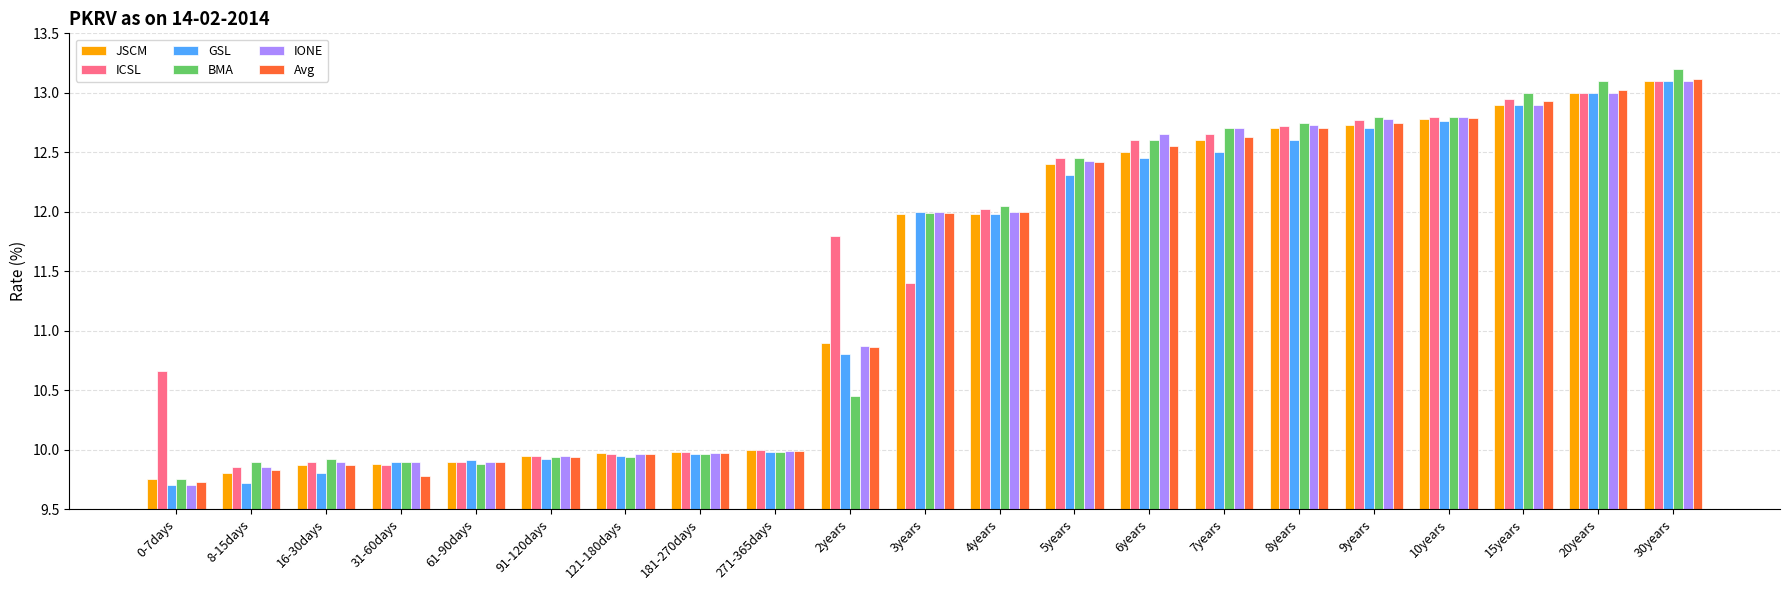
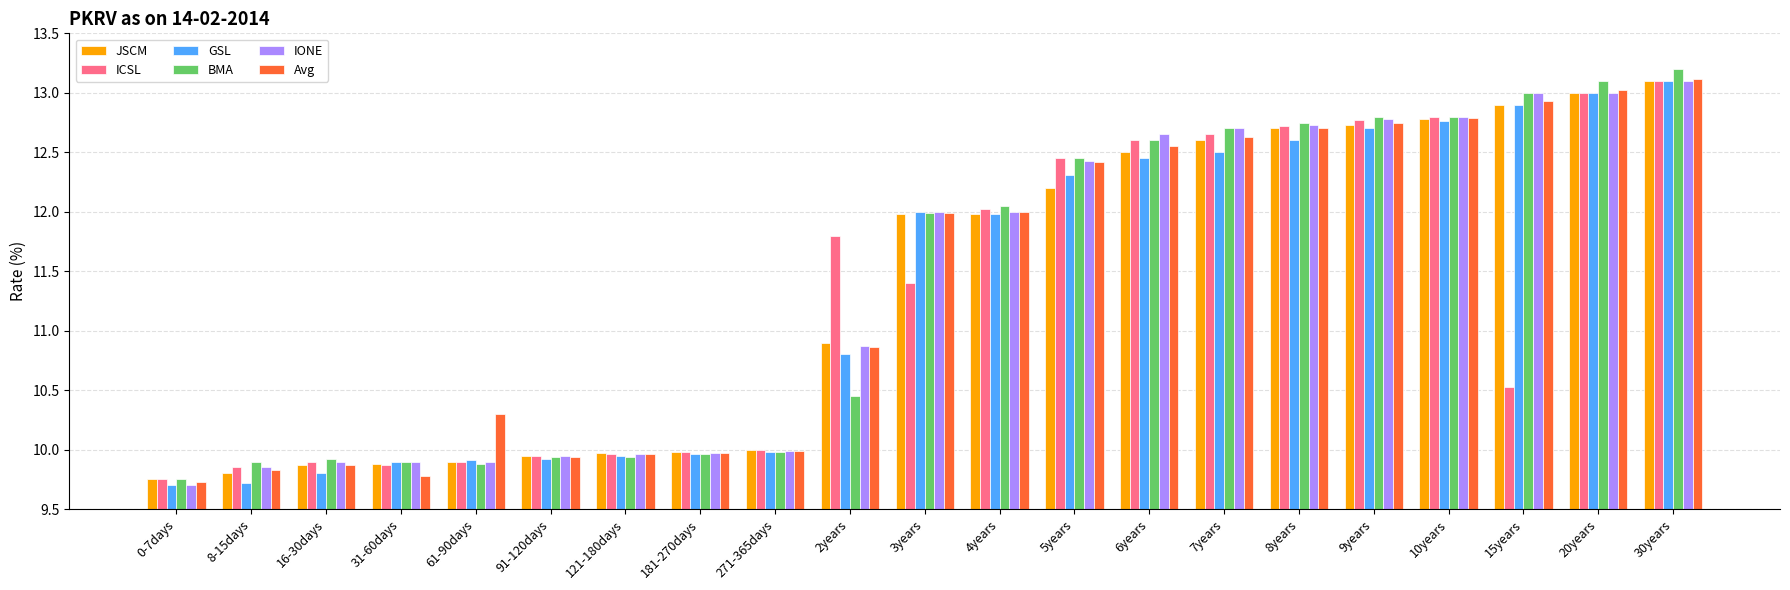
  {
    "JSCM": {
      "0-7days": 9.75,
      "8-15days": 9.8,
      "16-30days": 9.87,
      "31-60days": 9.9,
      "61-90days": 9.9,
      "91-120days": 9.95,
      "121-180days": 9.97,
      "181-270days": 10.0,
      "271-365days": 10.0,
      "2years": 10.9,
      "3years": 12.0,
      "4years": 12.0,
-     "5years": 12.4,
+     "5years": 12.2,
      "6years": 12.5,
      "7years": 12.6,
      "8years": 12.7,
      "9years": 12.73,
      "10years": 12.8,
      "15years": 12.9,
      "20years": 13.0,
      "30years": 13.1
    },
    "ICSL": {
-     "0-7days": 10.66,
+     "0-7days": 9.75,
      "8-15days": 9.85,
      "16-30days": 9.90,
      "31-60days": 9.87,
      "61-90days": 9.90,
      "91-120days": 9.95,
      "121-180days": 9.96,
      "181-270days": 9.98,
      "271-365days": 10.00,
      "2years": 11.80,
      "3years": 11.40,
      "4years": 12.02,
      "5years": 12.45,
      "6years": 12.60,
      "7years": 12.65,
      "8years": 12.72,
      "9years": 12.77,
      "10years": 12.80,
-     "15years": 12.95,
+     "15years": 10.53,
      "20years": 13.00,
      "30years": 13.10
    },
    "GSL": {
      "0-7days": 9.70,
      "8-15days": 9.72,
      "16-30days": 9.80,
      "31-60days": 9.90,
      "61-90days": 9.91,
      "91-120days": 9.92,
      "121-180days": 9.95,
      "181-270days": 9.96,
      "271-365days": 9.98,
      "2years": 10.80,
      "3years": 12.00,
      "4years": 11.98,
      "5years": 12.31,
      "6years": 12.45,
      "7years": 12.50,
      "8years": 12.60,
      "9years": 12.70,
      "10years": 12.76,
      "15years": 12.90,
      "20years": 13.00,
      "30years": 13.10
    },
    "BMA": {
      "0-7days": 9.75,
      "8-15days": 9.90,
      "16-30days": 9.92,
      "31-60days": 9.90,
      "61-90days": 9.88,
      "91-120days": 9.94,
      "121-180days": 9.94,
      "181-270days": 9.96,
      "271-365days": 9.98,
      "2years": 10.45,
      "3years": 11.99,
      "4years": 12.05,
      "5years": 12.45,
      "6years": 12.60,
      "7years": 12.70,
      "8years": 12.75,
      "9years": 12.80,
      "10years": 12.80,
      "15years": 13.00,
      "20years": 13.10,
      "30years": 13.20
    },
    "IONE": {
      "0-7days": 9.7,
      "8-15days": 9.85,
      "16-30days": 9.9,
      "31-60days": 9.9,
      "61-90days": 9.9,
      "91-120days": 9.95,
      "121-180days": 9.96,
      "181-270days": 9.97,
      "271-365days": 10.0,
      "2years": 10.87,
      "3years": 12.0,
      "4years": 12.0,
      "5years": 12.43,
      "6years": 12.65,
      "7years": 12.7,
      "8years": 12.73,
      "9years": 12.8,
      "10years": 12.8,
-     "15years": 12.9,
+     "15years": 13.0,
      "20years": 13.0,
      "30years": 13.1
    },
    "Avg": {
      "0-7days": 9.73,
      "8-15days": 9.83,
      "16-30days": 9.87,
      "31-60days": 9.8,
-     "61-90days": 9.9,
+     "61-90days": 10.3,
      "91-120days": 9.94,
      "121-180days": 9.96,
      "181-270days": 9.97,
      "271-365days": 10.0,
      "2years": 10.86,
      "3years": 12.0,
      "4years": 12.0,
      "5years": 12.4,
      "6years": 12.55,
      "7years": 12.63,
      "8years": 12.7,
      "9years": 12.75,
      "10years": 12.8,
      "15years": 12.93,
      "20years": 13.0,
      "30years": 13.1
    }
  }
